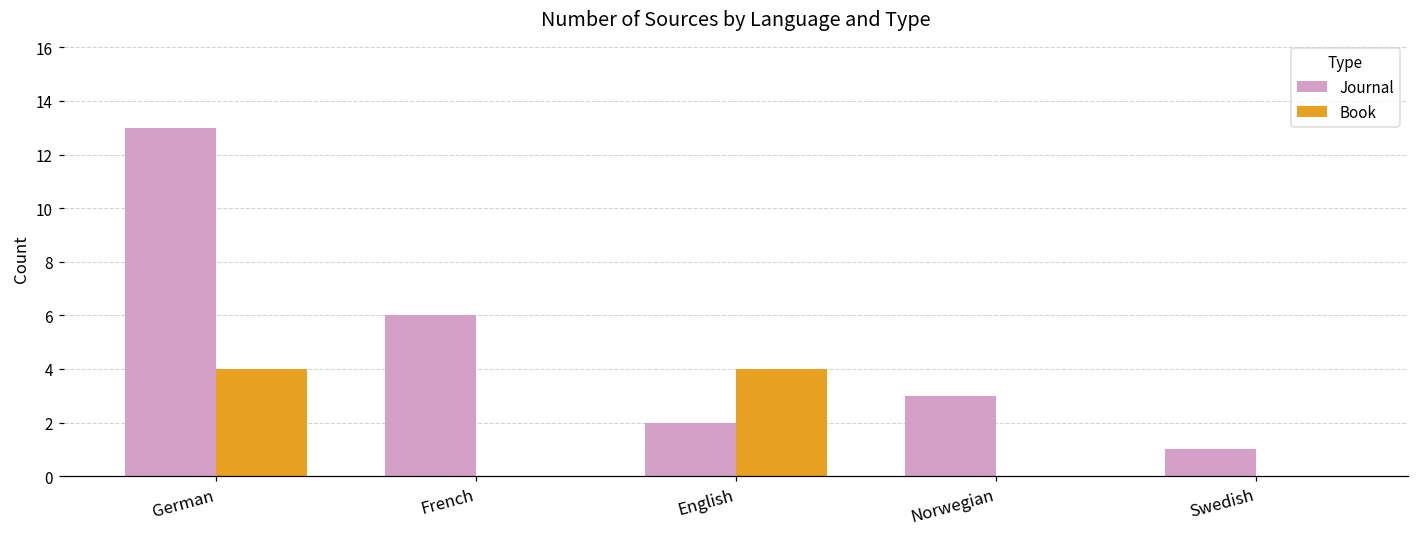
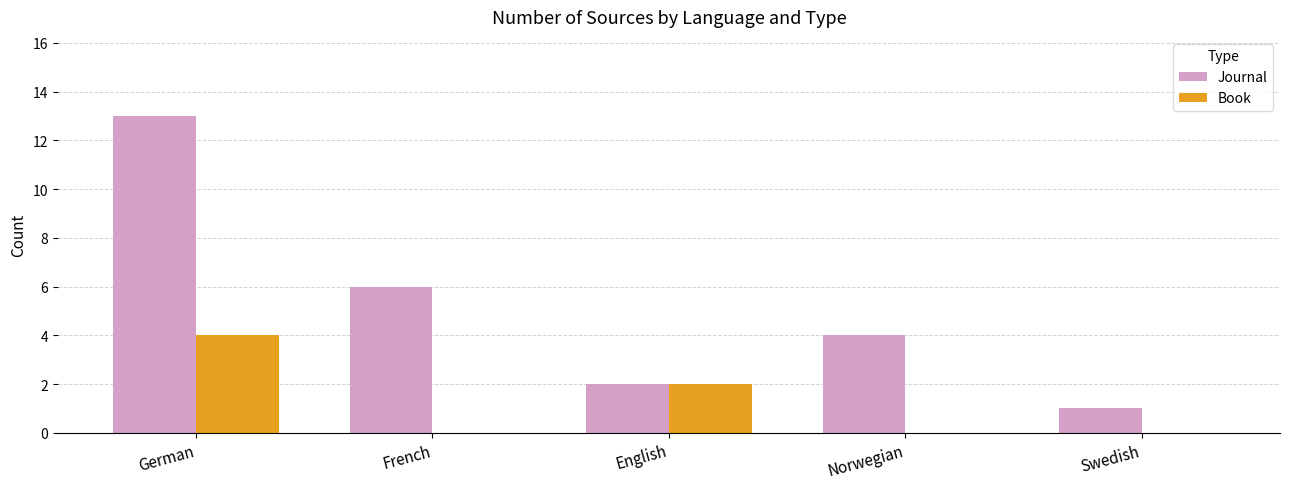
  {
    "Journal": {
      "German": 13,
      "French": 6,
      "English": 2,
-     "Norwegian": 3,
+     "Norwegian": 4,
      "Swedish": 1
    },
    "Book": {
      "German": 4,
      "French": 0,
-     "English": 4,
+     "English": 2,
      "Norwegian": 0,
      "Swedish": 0
    }
  }
